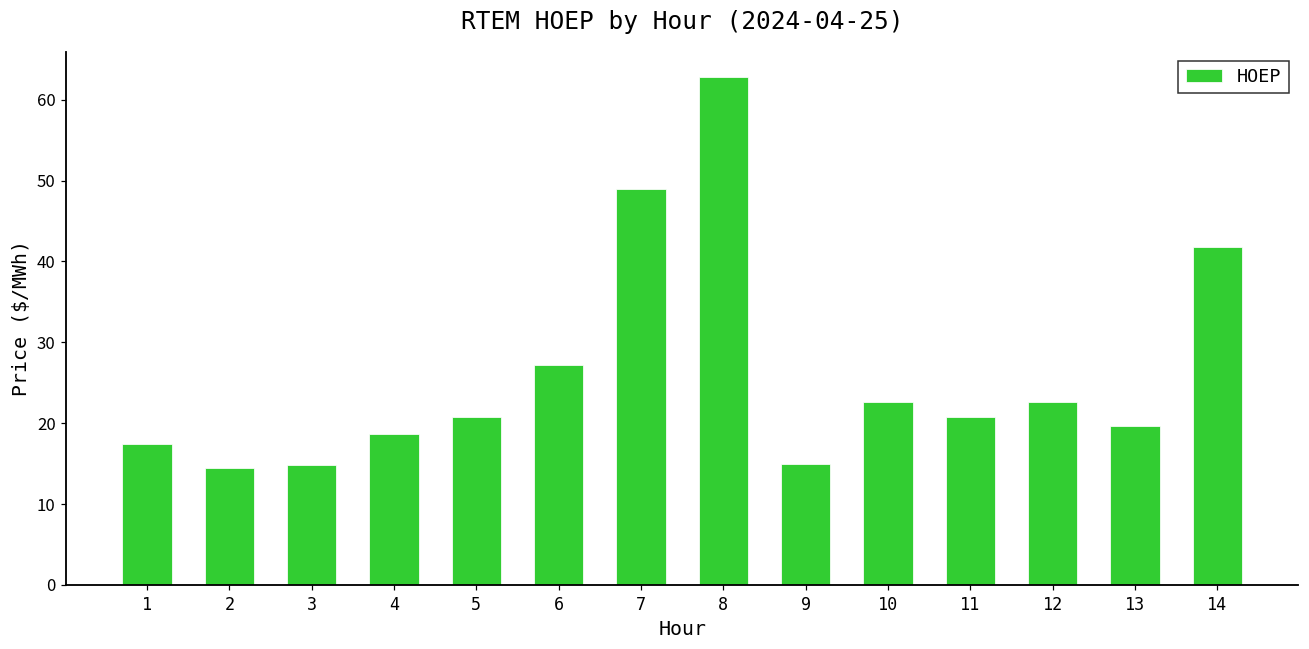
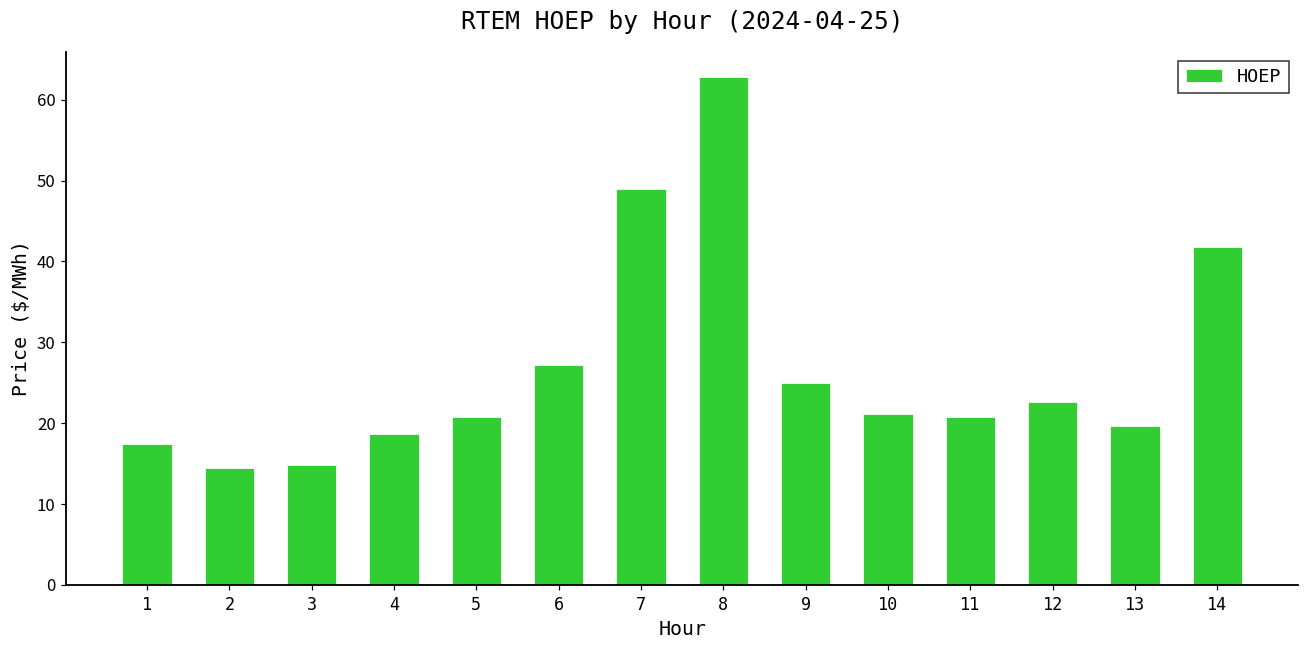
  {
    "1": 17,
    "2": 14,
    "3": 15,
    "4": 19,
    "5": 21,
    "6": 27,
    "7": 49,
    "8": 63,
-   "9": 15,
-   "10": 23,
+   "9": 25,
+   "10": 21,
    "11": 21,
    "12": 23,
    "13": 20,
    "14": 42
  }
